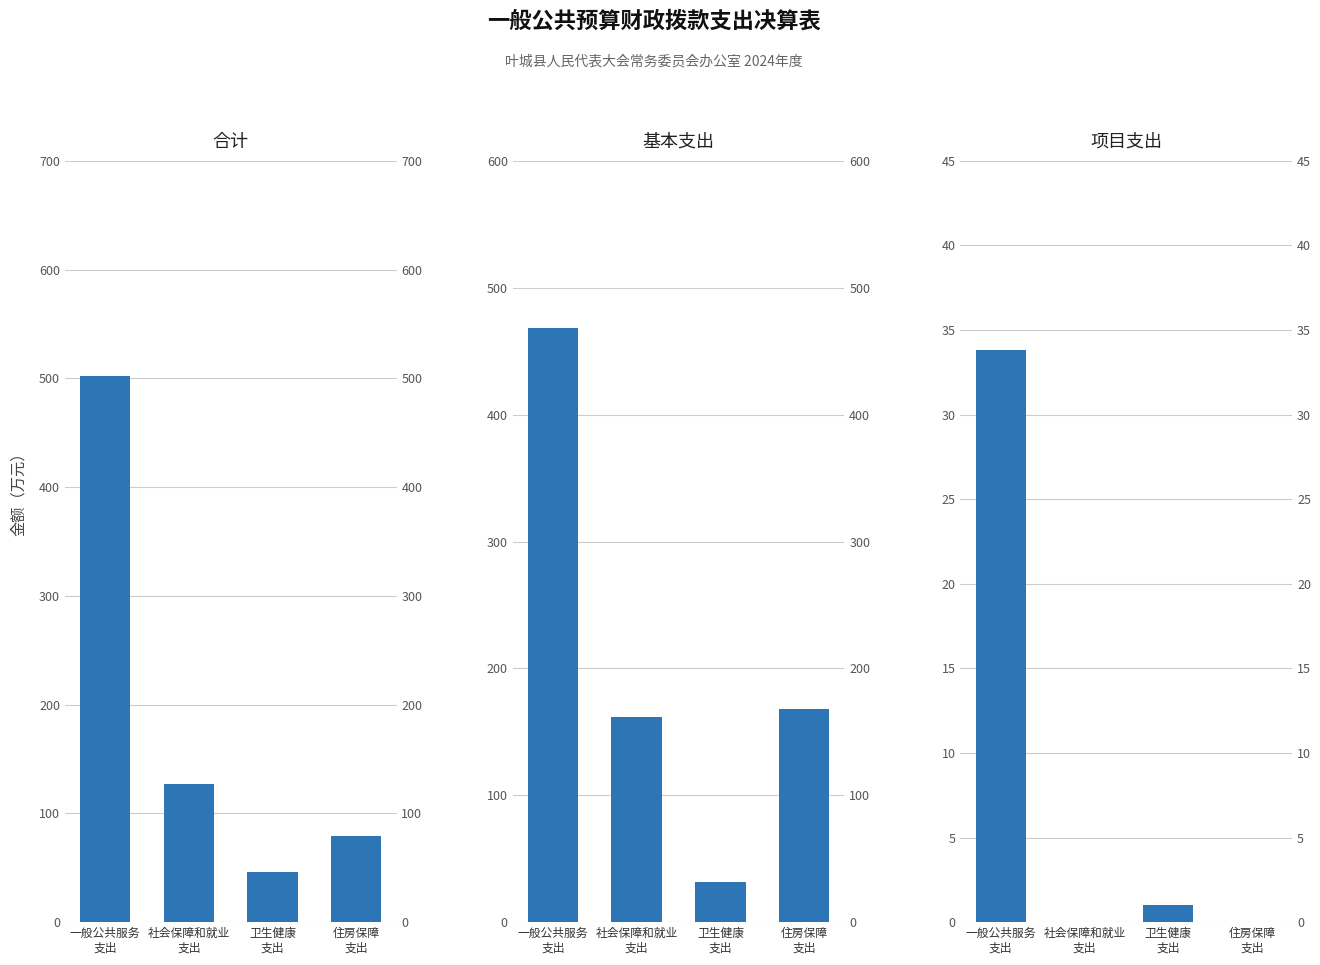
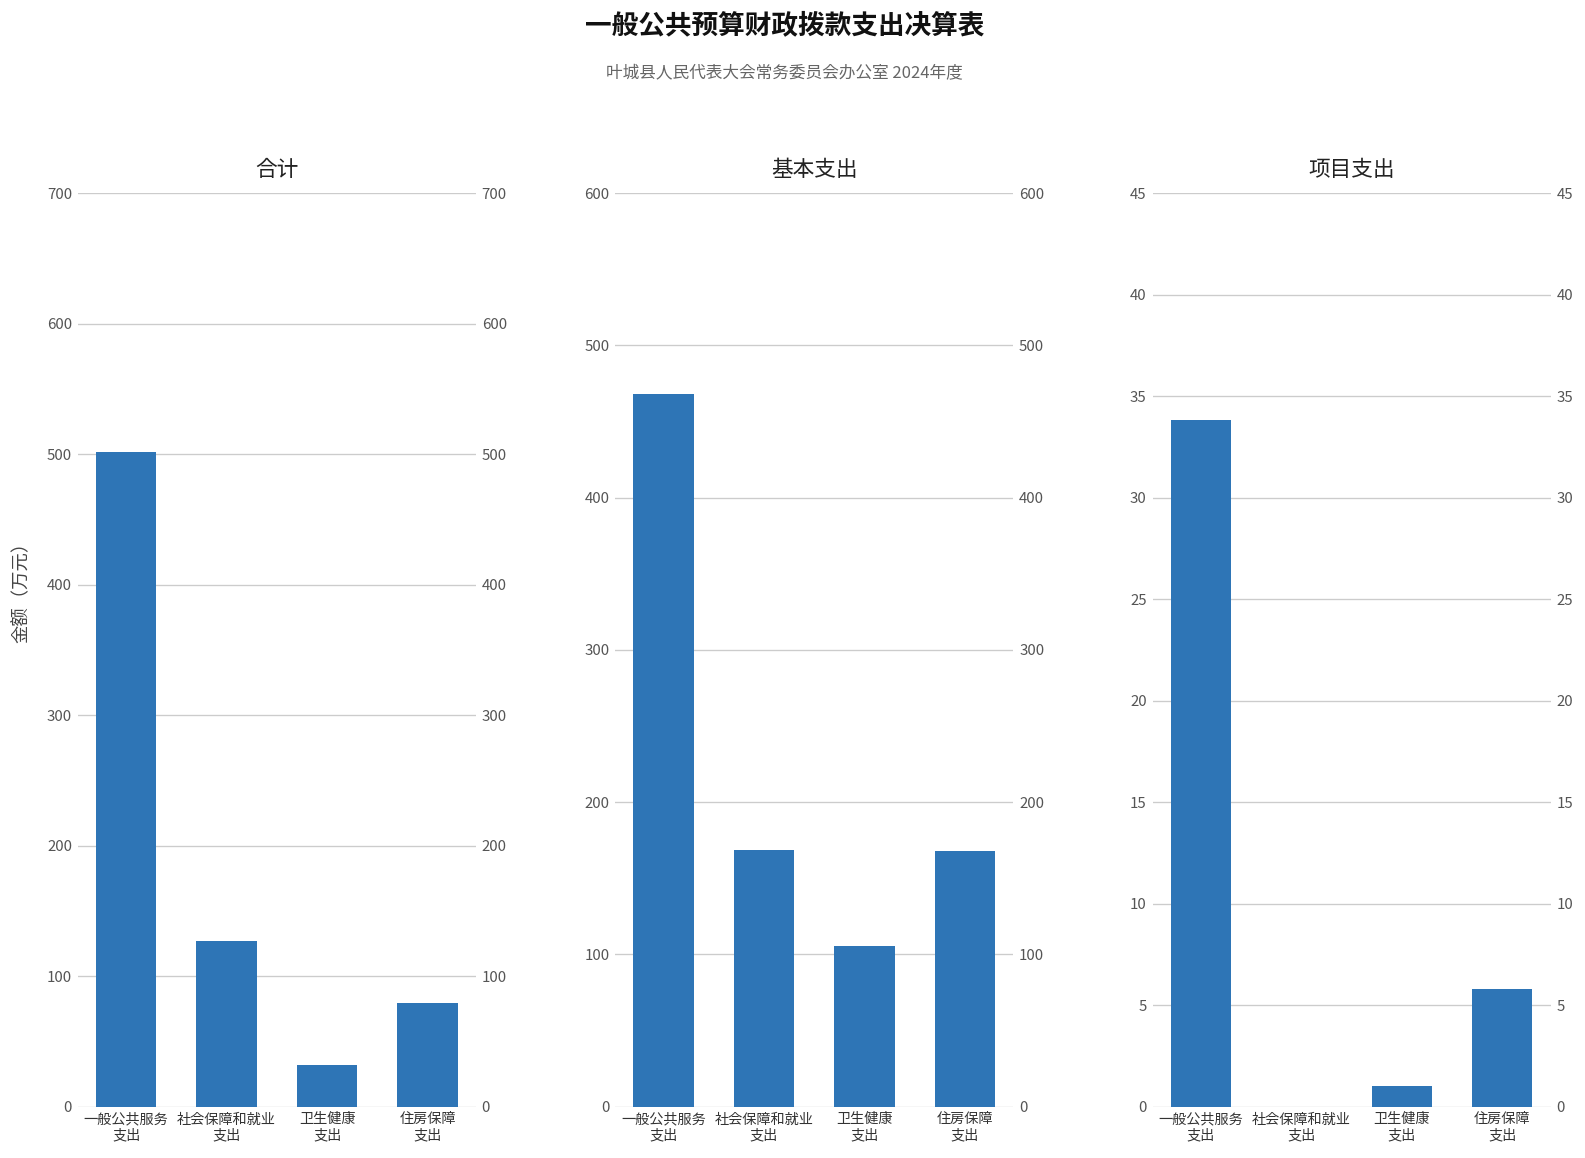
  {
    "合计": {
      "一般公共服务 支出": 502,
      "社会保障和就业 支出": 127,
-     "卫生健康 支出": 46,
+     "卫生健康 支出": 32,
      "住房保障 支出": 79
    },
    "基本支出": {
      "一般公共服务 支出": 468,
-     "社会保障和就业 支出": 162,
-     "卫生健康 支出": 32,
+     "社会保障和就业 支出": 168,
+     "卫生健康 支出": 105,
      "住房保障 支出": 168
    },
    "项目支出": {
      "一般公共服务 支出": 33.8,
      "社会保障和就业 支出": 0.0,
      "卫生健康 支出": 1.0,
-     "住房保障 支出": 0.0
+     "住房保障 支出": 5.8
    }
  }
